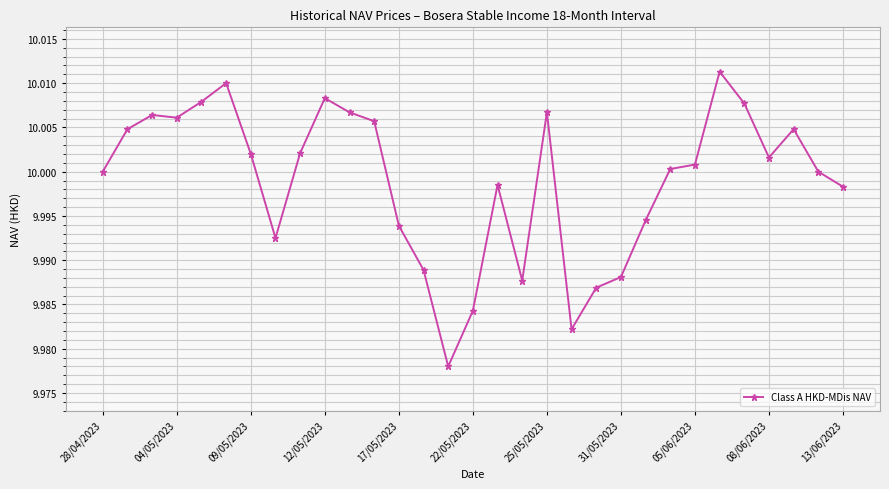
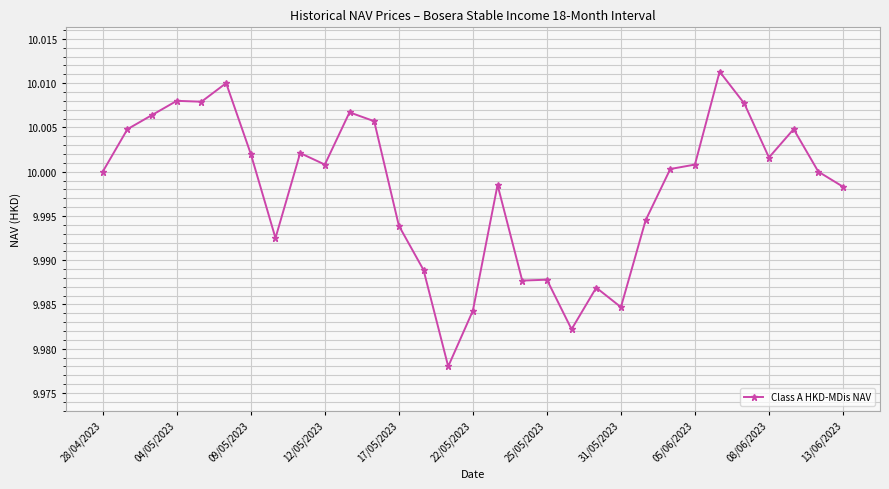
  {
    "28/04/2023": 10.000,
-   "04/05/2023": 10.006,
+   "04/05/2023": 10.008,
    "09/05/2023": 10.002,
-   "12/05/2023": 10.008,
+   "12/05/2023": 10.001,
    "17/05/2023": 9.994,
    "22/05/2023": 9.984,
-   "25/05/2023": 10.007,
-   "31/05/2023": 9.988,
+   "25/05/2023": 9.988,
+   "31/05/2023": 9.985,
    "05/06/2023": 10.001,
    "08/06/2023": 10.002,
    "13/06/2023": 9.998
  }
